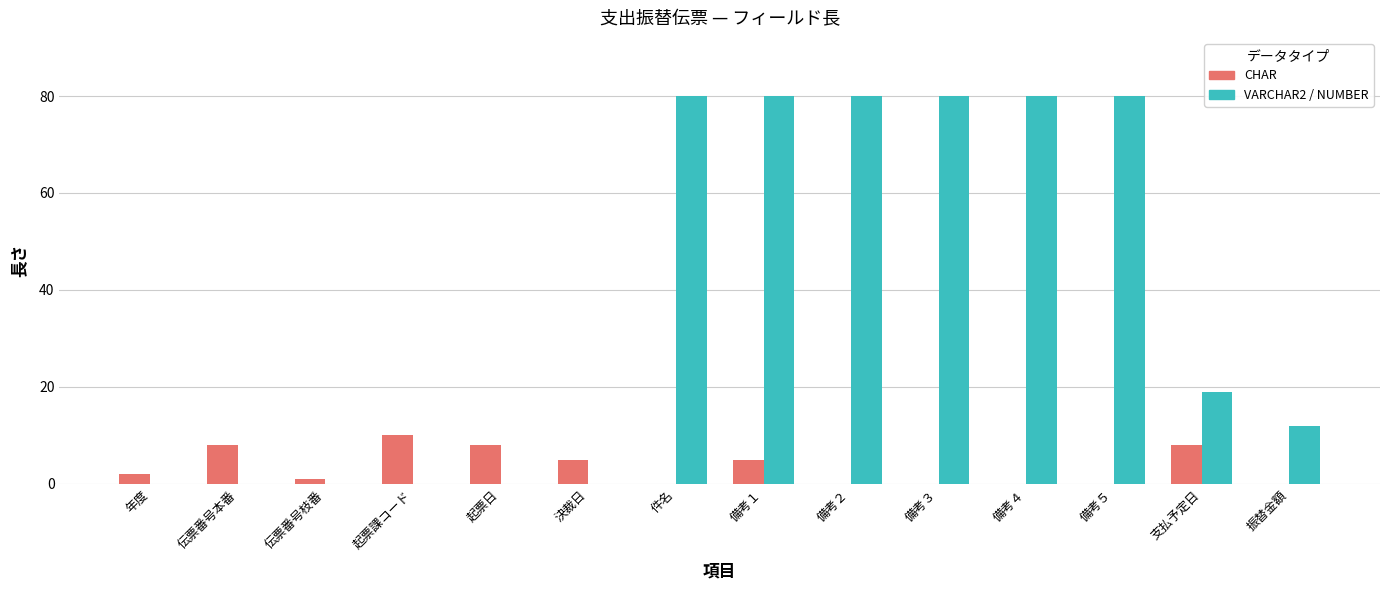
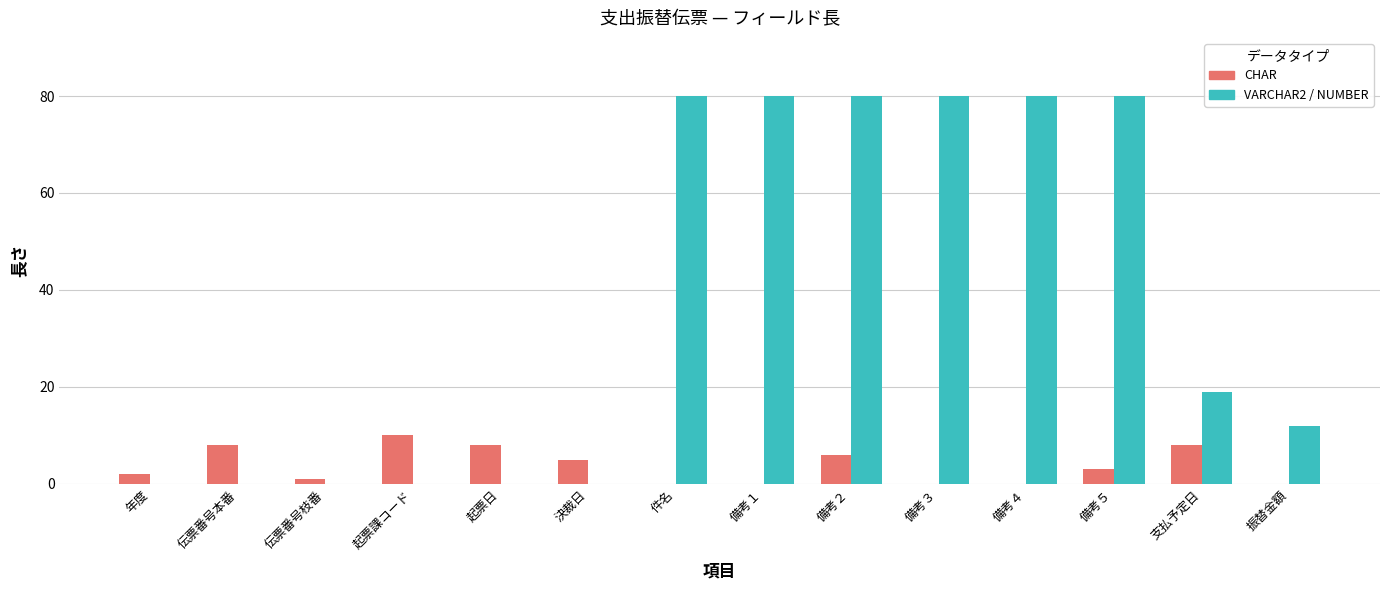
  {
    "CHAR": {
      "年度": 2,
      "伝票番号本番": 8,
      "伝票番号枝番": 1,
      "起票課コード": 10,
      "起票日": 8,
      "決裁日": 5,
      "件名": 0,
-     "備考１": 5,
-     "備考２": 0,
+     "備考１": 0,
+     "備考２": 6,
      "備考３": 0,
      "備考４": 0,
-     "備考５": 0,
+     "備考５": 3,
      "支払予定日": 8,
      "振替金額": 0
    },
    "VARCHAR2 / NUMBER": {
      "年度": 0,
      "伝票番号本番": 0,
      "伝票番号枝番": 0,
      "起票課コード": 0,
      "起票日": 0,
      "決裁日": 0,
      "件名": 80,
      "備考１": 80,
      "備考２": 80,
      "備考３": 80,
      "備考４": 80,
      "備考５": 80,
      "支払予定日": 19,
      "振替金額": 12
    }
  }
